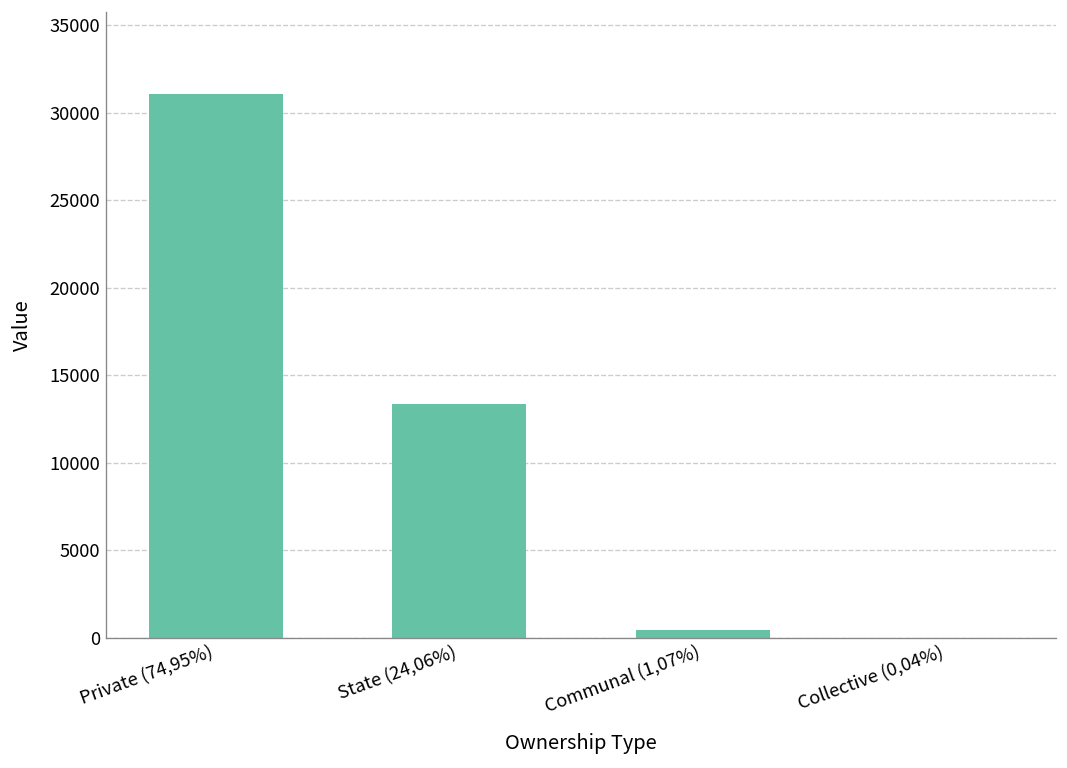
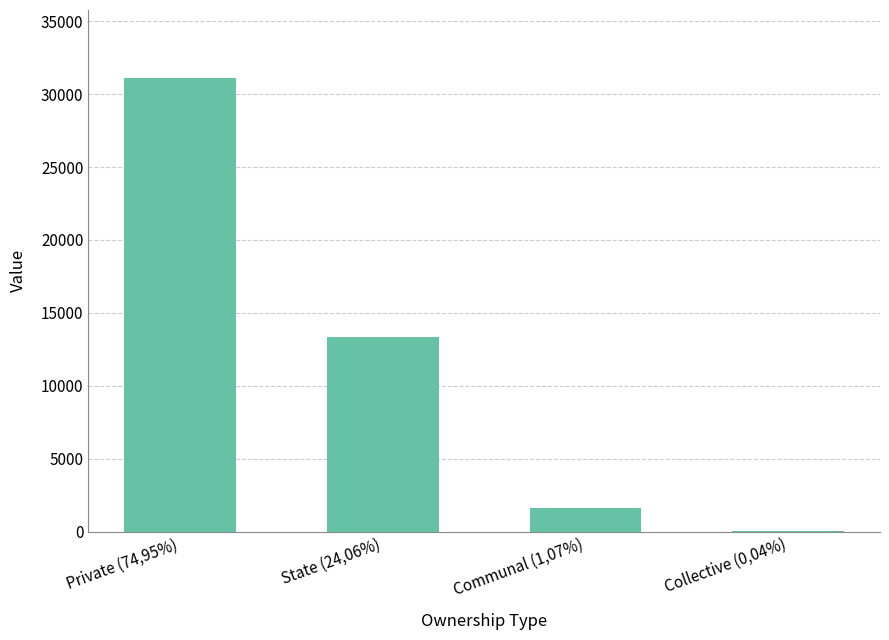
  {
    "Private (74,95%)": 31100,
    "State (24,06%)": 13400,
-   "Communal (1,07%)": 400
+   "Communal (1,07%)": 1700
  }
